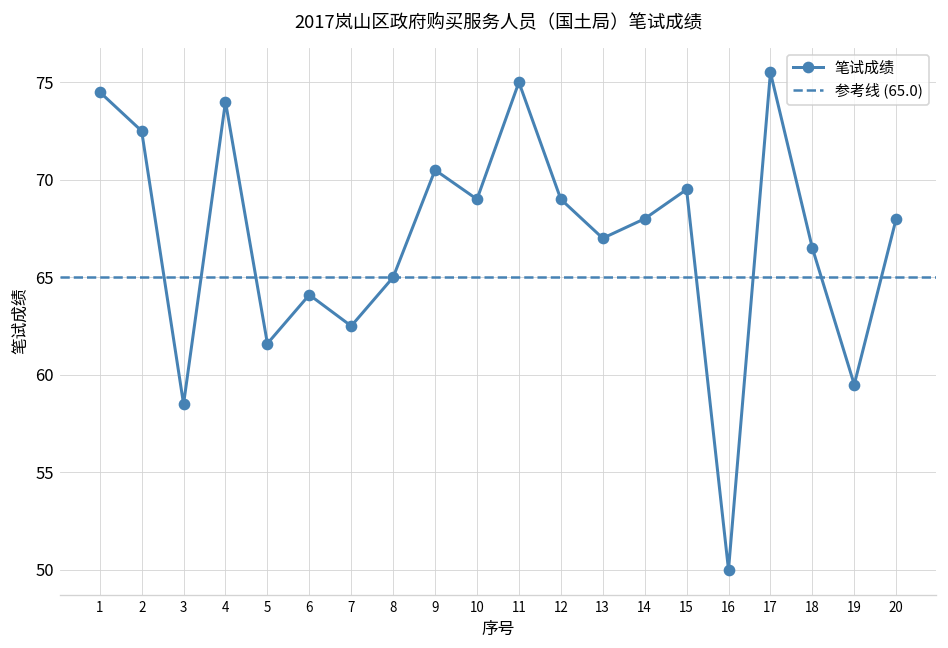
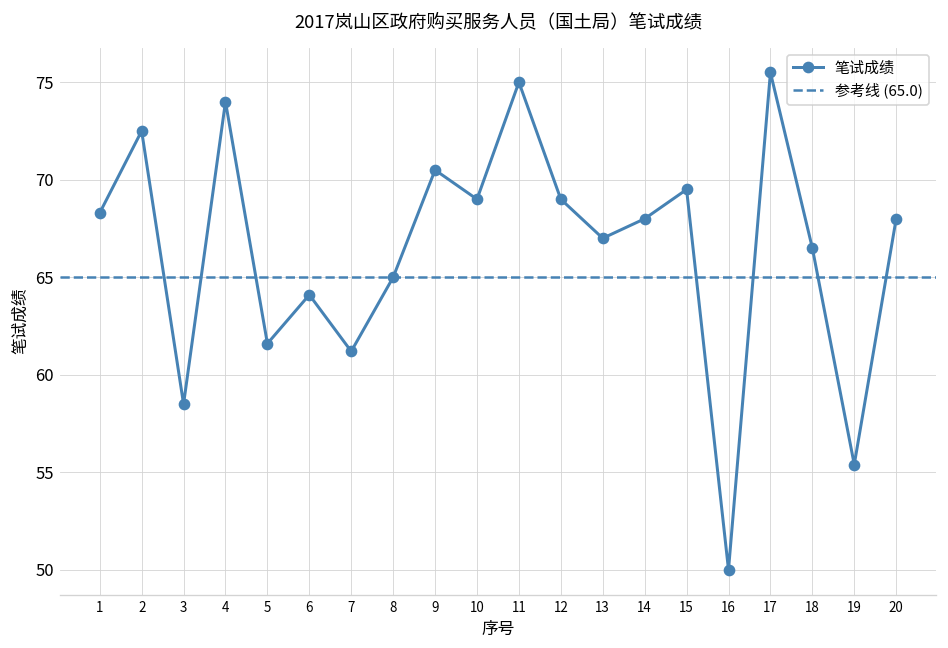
  {
-   "1": 74.5,
+   "1": 68.3,
    "2": 72.5,
    "3": 58.5,
    "4": 74.0,
    "5": 61.6,
    "6": 64.1,
-   "7": 62.5,
+   "7": 61.2,
    "8": 65.0,
    "9": 70.5,
    "10": 69.0,
    "11": 75.0,
    "12": 69.0,
    "13": 67.0,
    "14": 68.0,
    "15": 69.5,
    "16": 50.0,
    "17": 75.5,
    "18": 66.5,
-   "19": 59.5,
+   "19": 55.4,
    "20": 68.0
  }
